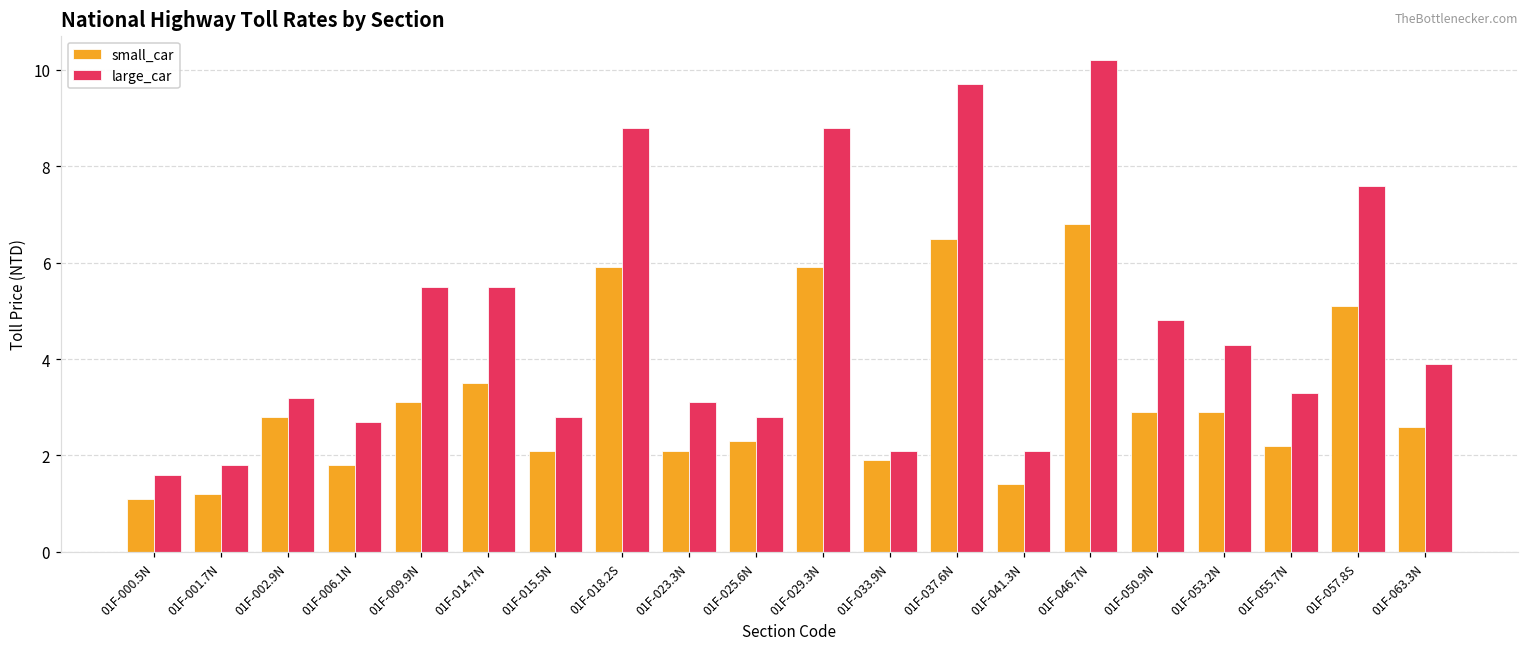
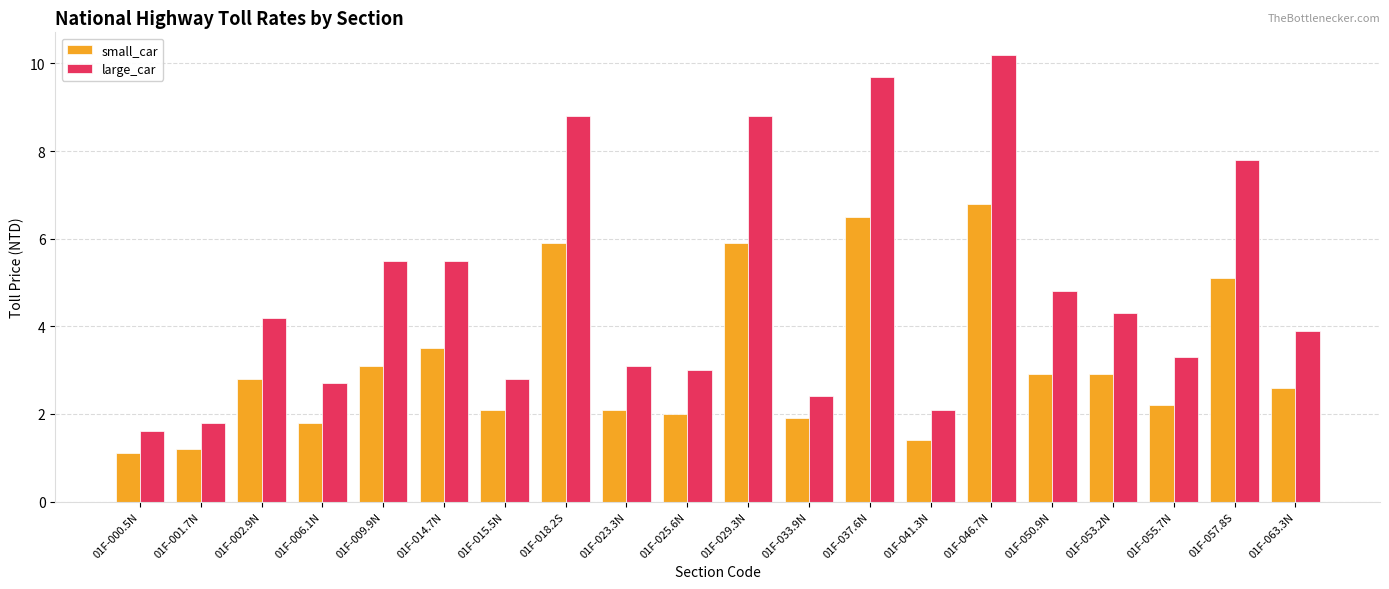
  {
    "small_car": {
      "01F-000.5N": 1.1,
      "01F-001.7N": 1.2,
      "01F-002.9N": 2.8,
      "01F-006.1N": 1.8,
      "01F-009.9N": 3.1,
      "01F-014.7N": 3.5,
      "01F-015.5N": 2.1,
      "01F-018.2S": 5.9,
      "01F-023.3N": 2.1,
-     "01F-025.6N": 2.3,
+     "01F-025.6N": 2.0,
      "01F-029.3N": 5.9,
      "01F-033.9N": 1.9,
      "01F-037.6N": 6.5,
      "01F-041.3N": 1.4,
      "01F-046.7N": 6.8,
      "01F-050.9N": 2.9,
      "01F-053.2N": 2.9,
      "01F-055.7N": 2.2,
      "01F-057.8S": 5.1,
      "01F-063.3N": 2.6
    },
    "large_car": {
      "01F-000.5N": 1.6,
      "01F-001.7N": 1.8,
-     "01F-002.9N": 3.2,
+     "01F-002.9N": 4.2,
      "01F-006.1N": 2.7,
      "01F-009.9N": 5.5,
      "01F-014.7N": 5.5,
      "01F-015.5N": 2.8,
      "01F-018.2S": 8.8,
      "01F-023.3N": 3.1,
-     "01F-025.6N": 2.8,
+     "01F-025.6N": 3.0,
      "01F-029.3N": 8.8,
-     "01F-033.9N": 2.1,
+     "01F-033.9N": 2.4,
      "01F-037.6N": 9.7,
      "01F-041.3N": 2.1,
      "01F-046.7N": 10.2,
      "01F-050.9N": 4.8,
      "01F-053.2N": 4.3,
      "01F-055.7N": 3.3,
-     "01F-057.8S": 7.6,
+     "01F-057.8S": 7.8,
      "01F-063.3N": 3.9
    }
  }
